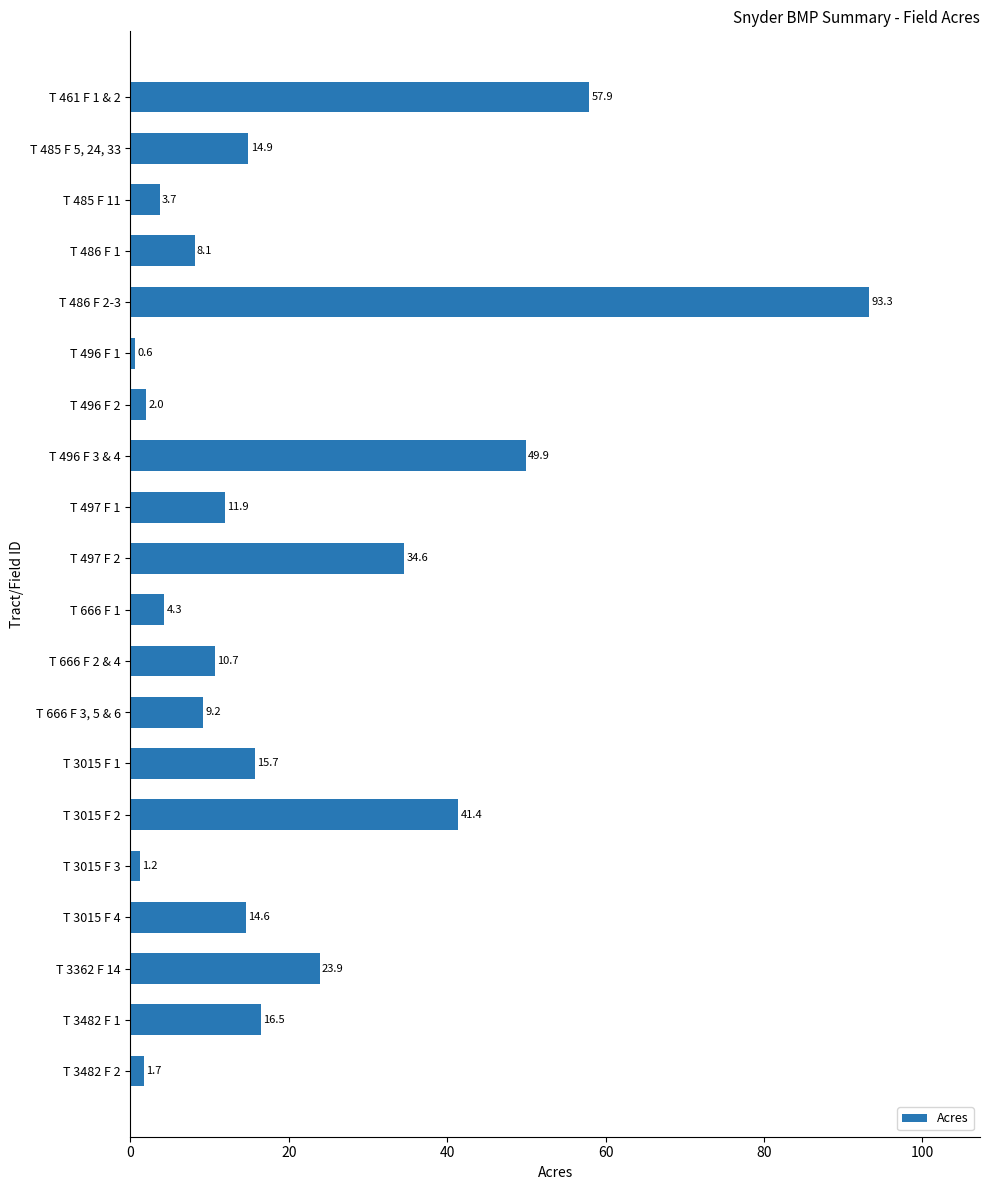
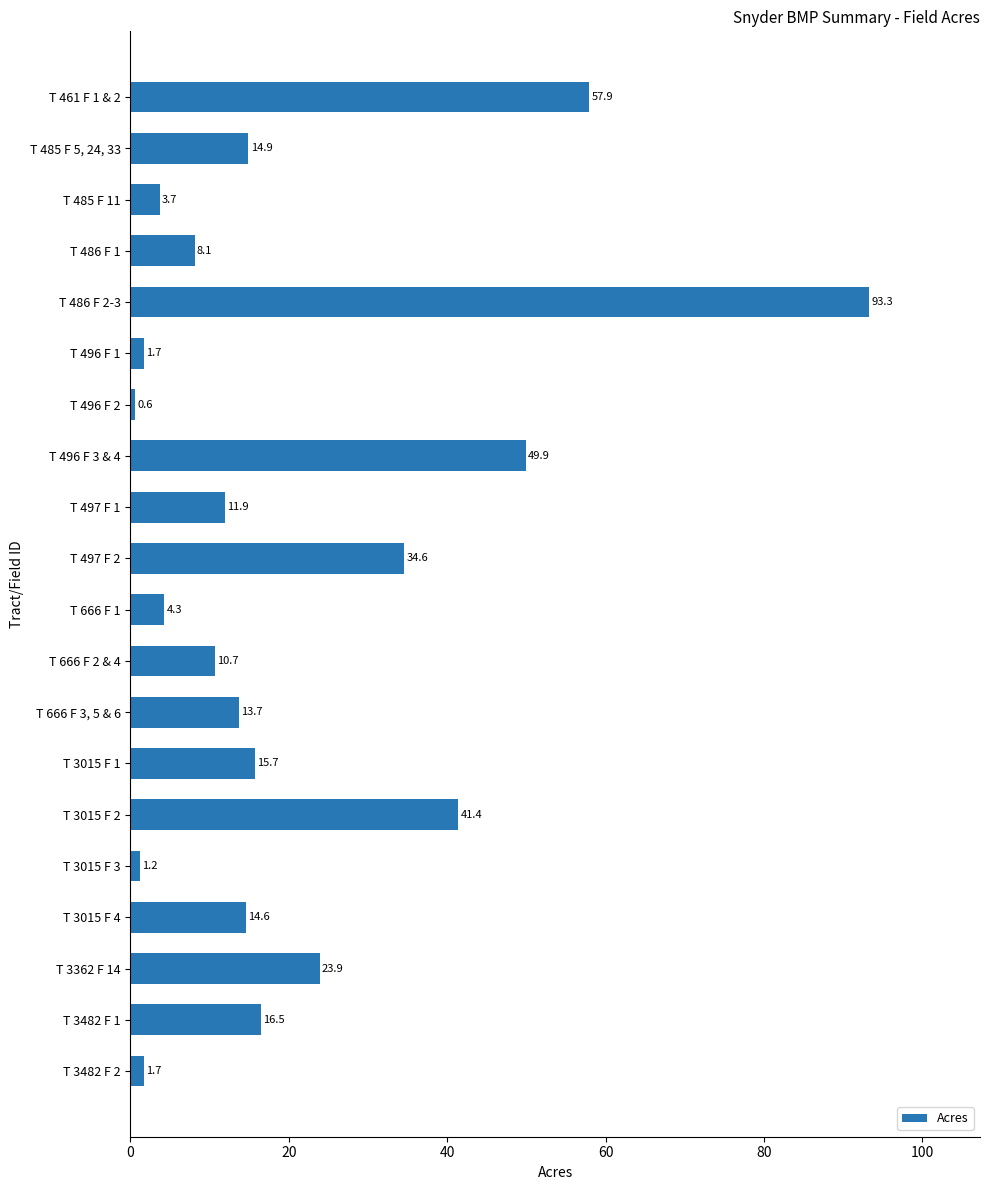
  {
    "T 461 F 1 & 2": 57.9,
    "T 485 F 5, 24, 33": 14.9,
    "T 485 F 11": 3.7,
    "T 486 F 1": 8.1,
    "T 486 F 2-3": 93.3,
-   "T 496 F 1": 0.6,
-   "T 496 F 2": 2.0,
+   "T 496 F 1": 1.7,
+   "T 496 F 2": 0.6,
    "T 496 F 3 & 4": 49.9,
    "T 497 F 1": 11.9,
    "T 497 F 2": 34.6,
    "T 666 F 1": 4.3,
    "T 666 F 2 & 4": 10.7,
-   "T 666 F 3, 5 & 6": 9.2,
+   "T 666 F 3, 5 & 6": 13.7,
    "T 3015 F 1": 15.7,
    "T 3015 F 2": 41.4,
    "T 3015 F 3": 1.2,
    "T 3015 F 4": 14.6,
    "T 3362 F 14": 23.9,
    "T 3482 F 1": 16.5,
    "T 3482 F 2": 1.7
  }
